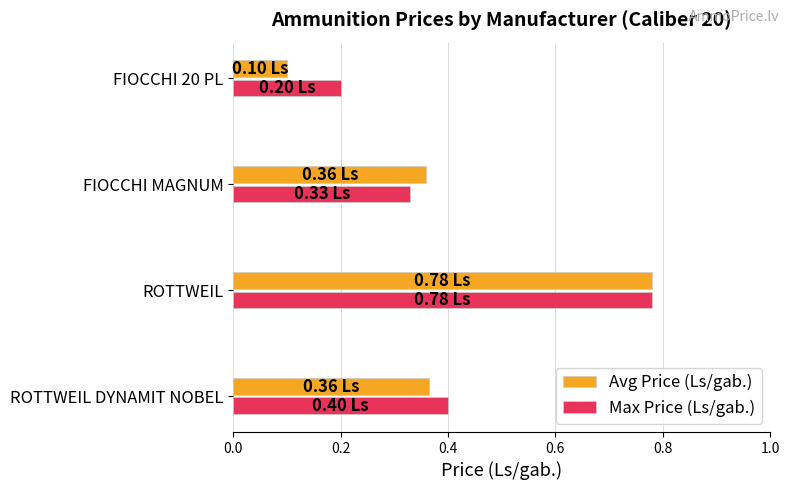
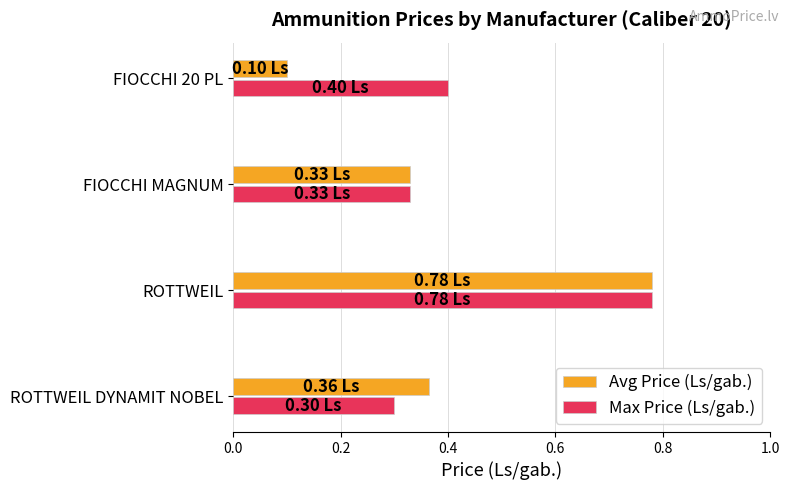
  {
    "Avg Price (Ls/gab.)": {
      "FIOCCHI 20 PL": 0.10,
-     "FIOCCHI MAGNUM": 0.36,
+     "FIOCCHI MAGNUM": 0.33,
      "ROTTWEIL": 0.78,
      "ROTTWEIL DYNAMIT NOBEL": 0.36
    },
    "Max Price (Ls/gab.)": {
-     "FIOCCHI 20 PL": 0.20,
+     "FIOCCHI 20 PL": 0.40,
      "FIOCCHI MAGNUM": 0.33,
      "ROTTWEIL": 0.78,
-     "ROTTWEIL DYNAMIT NOBEL": 0.40
+     "ROTTWEIL DYNAMIT NOBEL": 0.30
    }
  }
